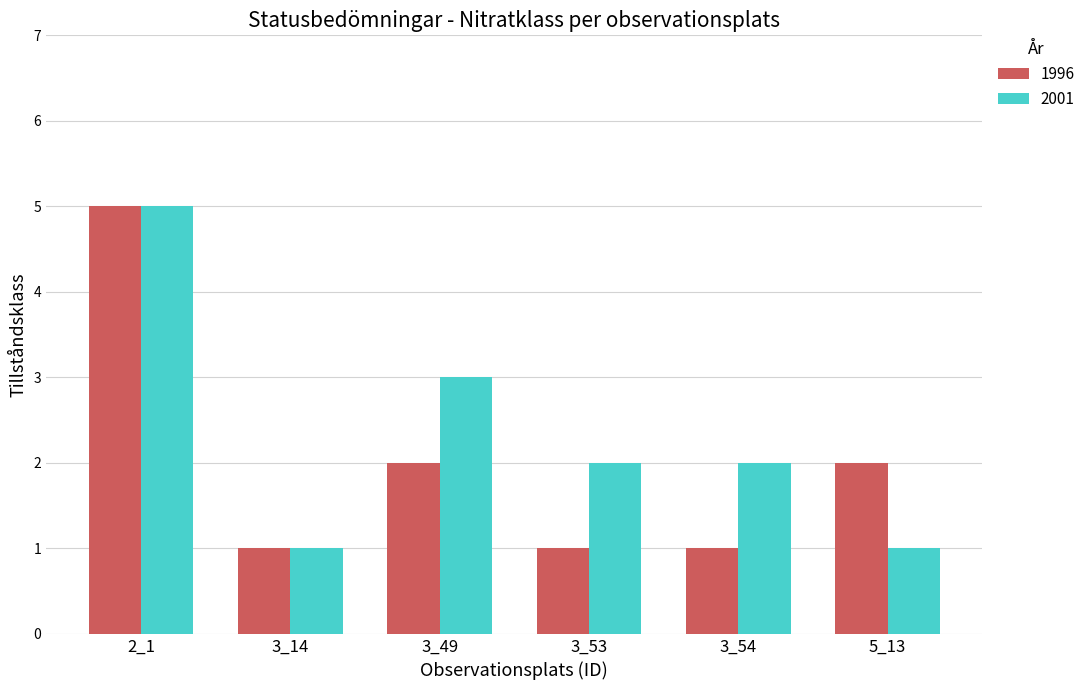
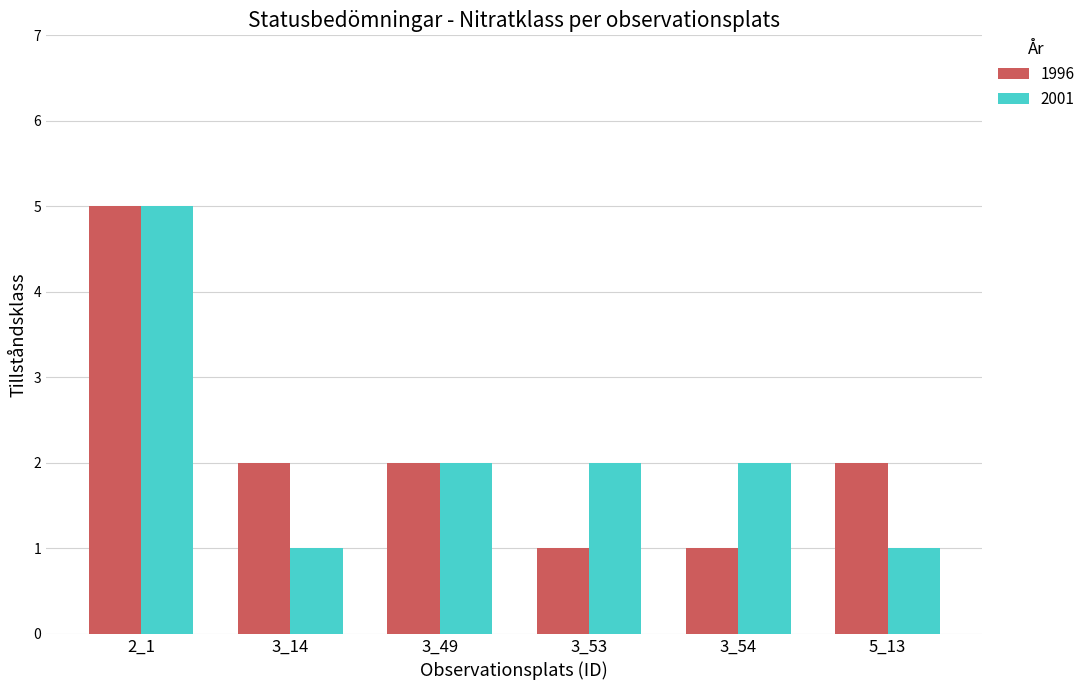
  {
    "1996": {
      "2_1": 5,
-     "3_14": 1,
+     "3_14": 2,
      "3_49": 2,
      "3_53": 1,
      "3_54": 1,
      "5_13": 2
    },
    "2001": {
      "2_1": 5,
      "3_14": 1,
-     "3_49": 3,
+     "3_49": 2,
      "3_53": 2,
      "3_54": 2,
      "5_13": 1
    }
  }
